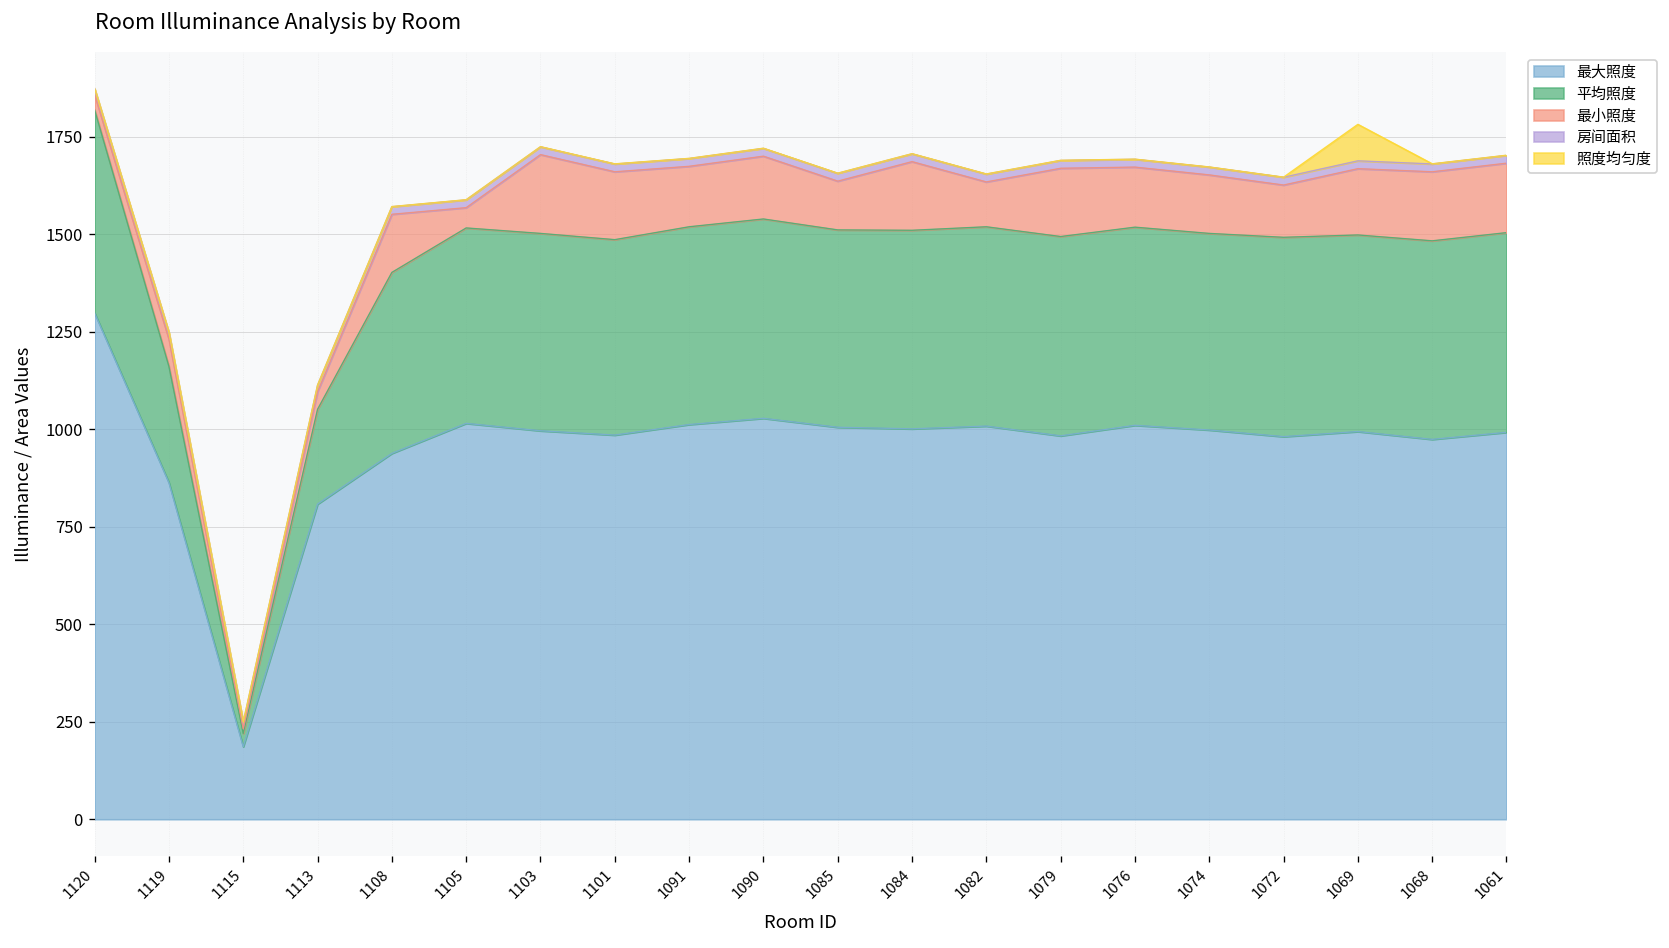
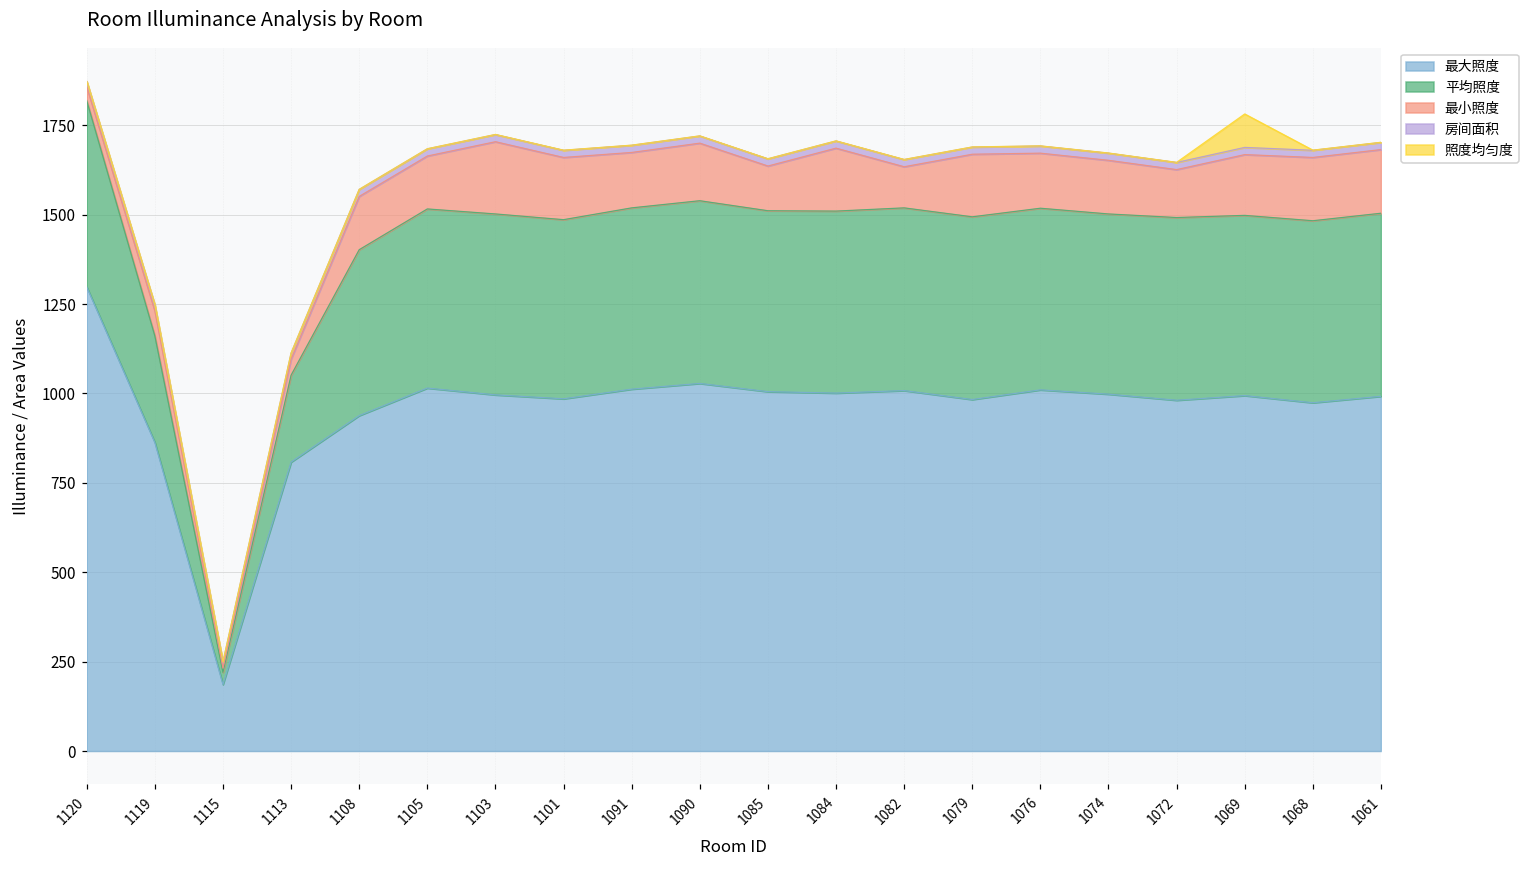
  {
    "平均照度": {
      "1120": 520,
      "1119": 300,
      "1115": 30,
      "1113": 240,
      "1108": 460,
      "1105": 500,
      "1103": 510,
      "1101": 500,
      "1091": 510,
      "1090": 510,
      "1085": 510,
      "1084": 510,
      "1082": 510,
      "1079": 510,
      "1076": 510,
      "1074": 500,
      "1072": 510,
      "1069": 500,
      "1068": 510,
      "1061": 510
    },
    "最小照度": {
      "1120": 40,
      "1119": 70,
      "1115": 10,
      "1113": 50,
      "1108": 150,
-     "1105": 50,
+     "1105": 150,
      "1103": 200,
      "1101": 170,
      "1091": 160,
      "1090": 160,
      "1085": 130,
      "1084": 180,
      "1082": 120,
      "1079": 180,
      "1076": 150,
      "1074": 150,
      "1072": 130,
      "1069": 170,
      "1068": 180,
      "1061": 180
    },
    "照度均匀度": {
      "1069": 90
    }
  }
